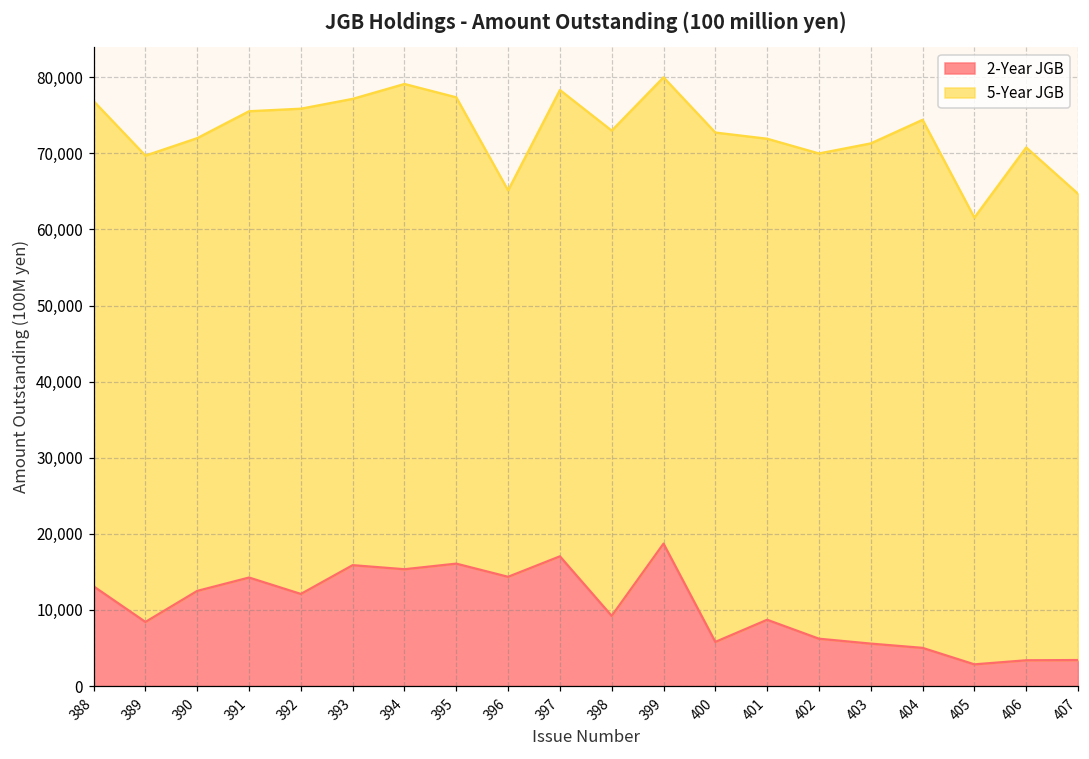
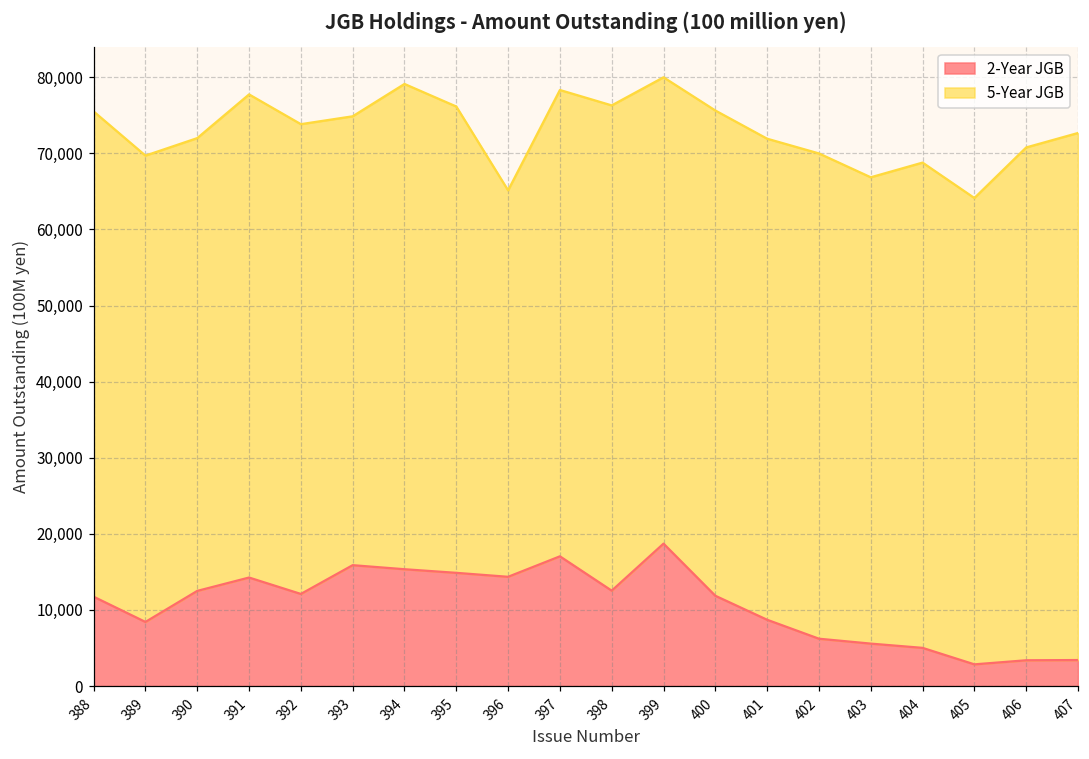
  {
    "2-Year JGB": {
-     "388": "13,000",
+     "388": "12,000",
      "389": "8,000",
      "390": "12,000",
      "391": "14,000",
      "392": "12,000",
      "393": "16,000",
      "394": "15,000",
-     "395": "16,000",
+     "395": "15,000",
      "396": "14,000",
      "397": "17,000",
-     "398": "9,000",
+     "398": "13,000",
      "399": "19,000",
-     "400": "6,000",
+     "400": "12,000",
      "401": "9,000",
      "402": "6,000",
      "403": "6,000",
      "404": "5,000",
      "405": "3,000",
      "406": "3,000",
      "407": "3,000"
    },
    "5-Year JGB": {
      "388": "64,000",
      "389": "61,000",
      "390": "59,000",
-     "391": "61,000",
-     "392": "64,000",
-     "393": "61,000",
+     "391": "63,000",
+     "392": "62,000",
+     "393": "59,000",
      "394": "64,000",
      "395": "61,000",
      "396": "51,000",
      "397": "61,000",
      "398": "64,000",
      "399": "61,000",
-     "400": "67,000",
+     "400": "64,000",
      "401": "63,000",
      "402": "64,000",
-     "403": "66,000",
-     "404": "69,000",
-     "405": "59,000",
+     "403": "61,000",
+     "404": "64,000",
+     "405": "61,000",
      "406": "67,000",
-     "407": "61,000"
+     "407": "69,000"
    }
  }
